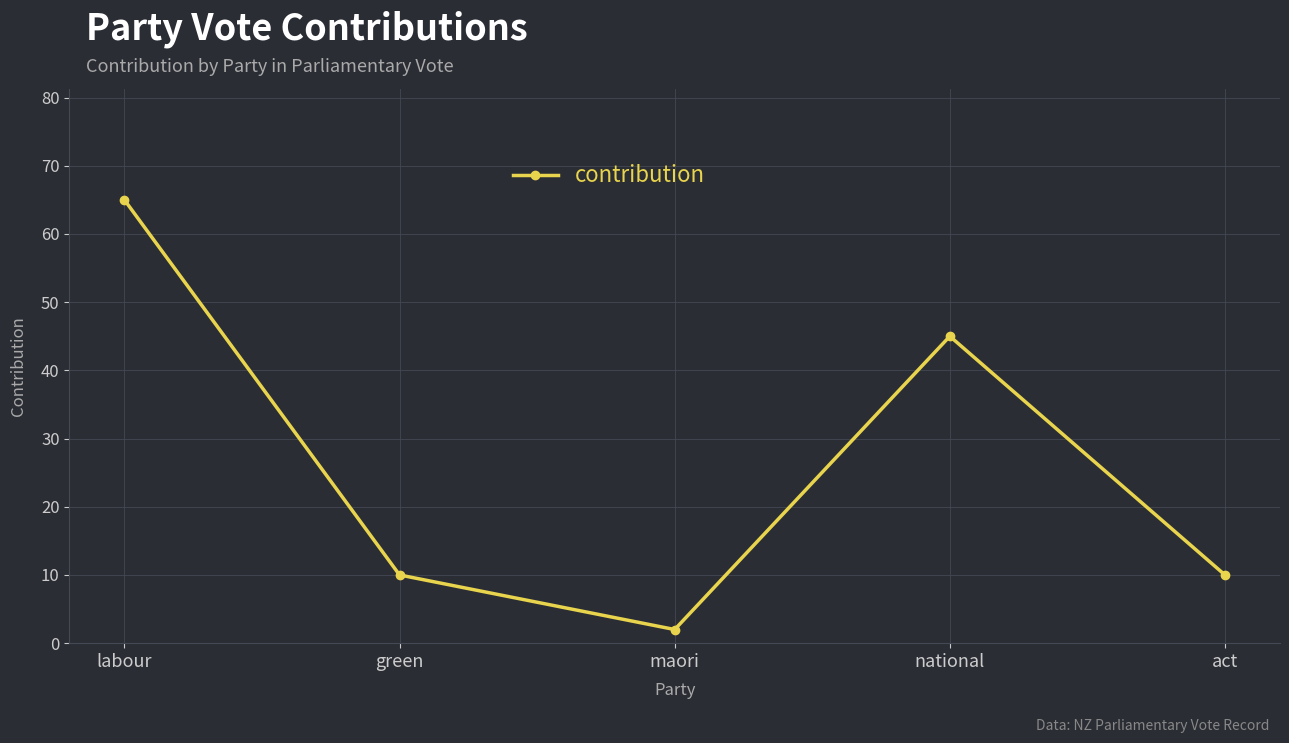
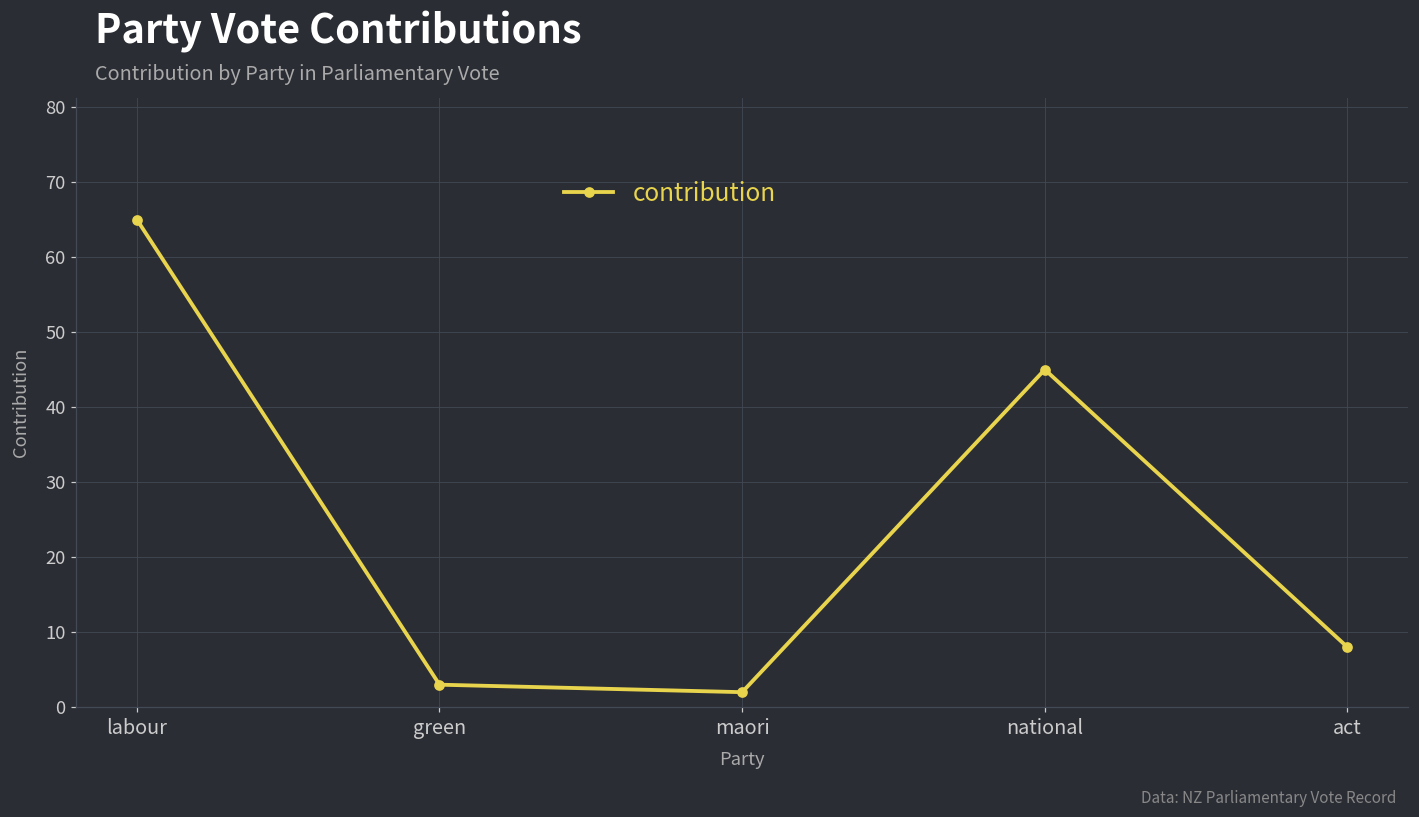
  {
    "labour": 65,
-   "green": 10,
+   "green": 3,
    "maori": 2,
    "national": 45,
-   "act": 10
+   "act": 8
  }
